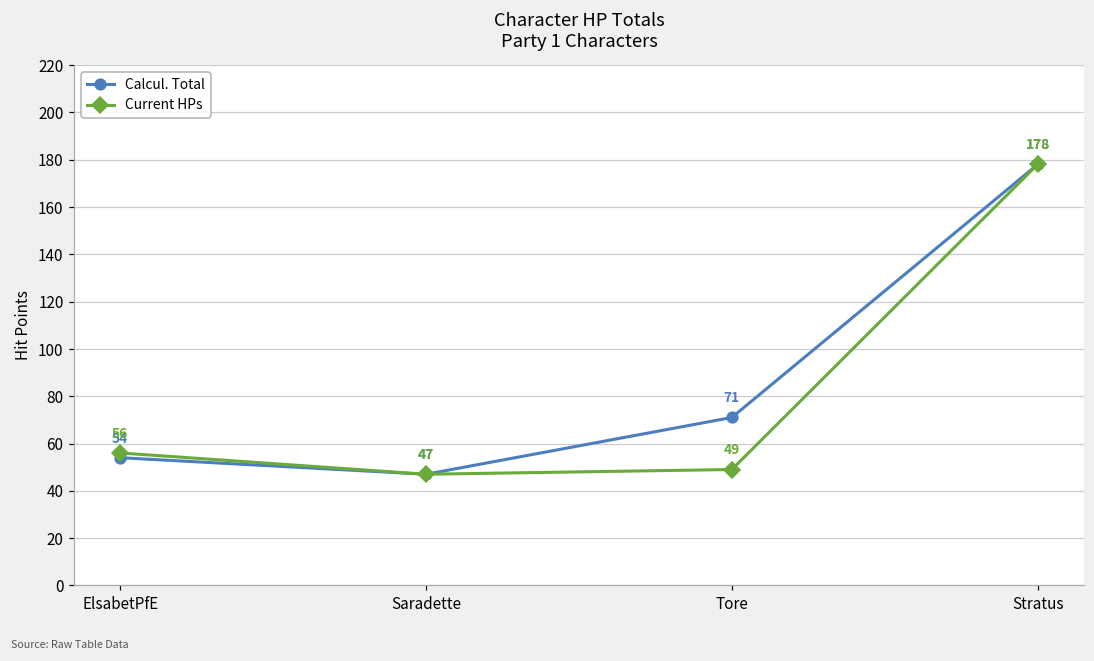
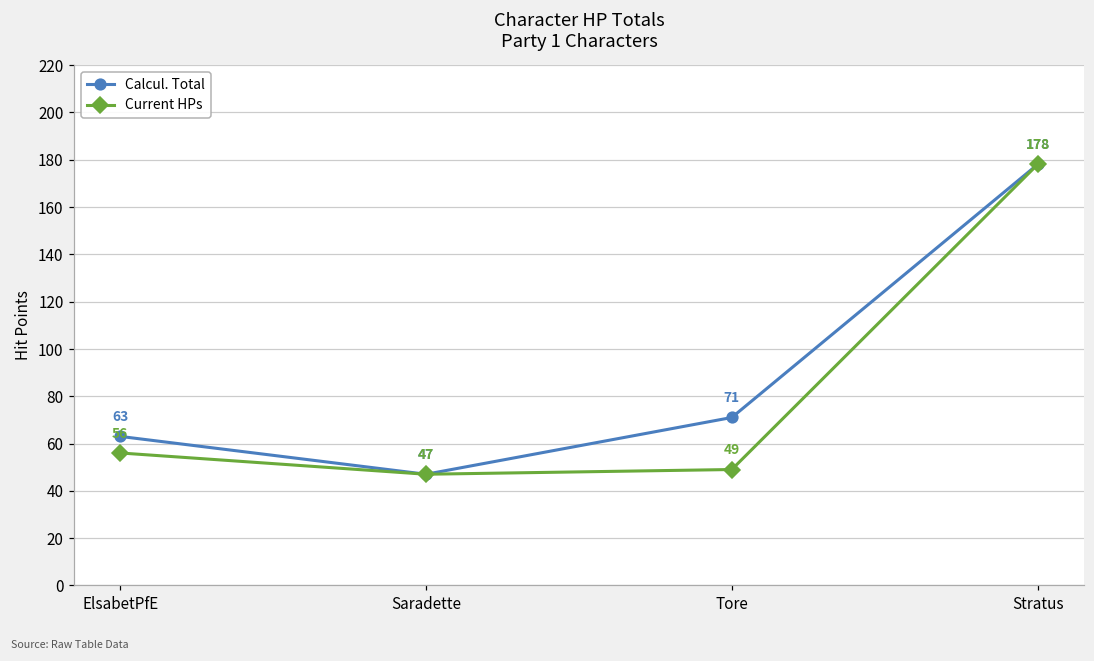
  {
    "Calcul. Total": {
-     "ElsabetPfE": 54,
+     "ElsabetPfE": 63,
      "Tore": 71
    },
    "Current HPs": {
      "Tore": 49
    }
  }
